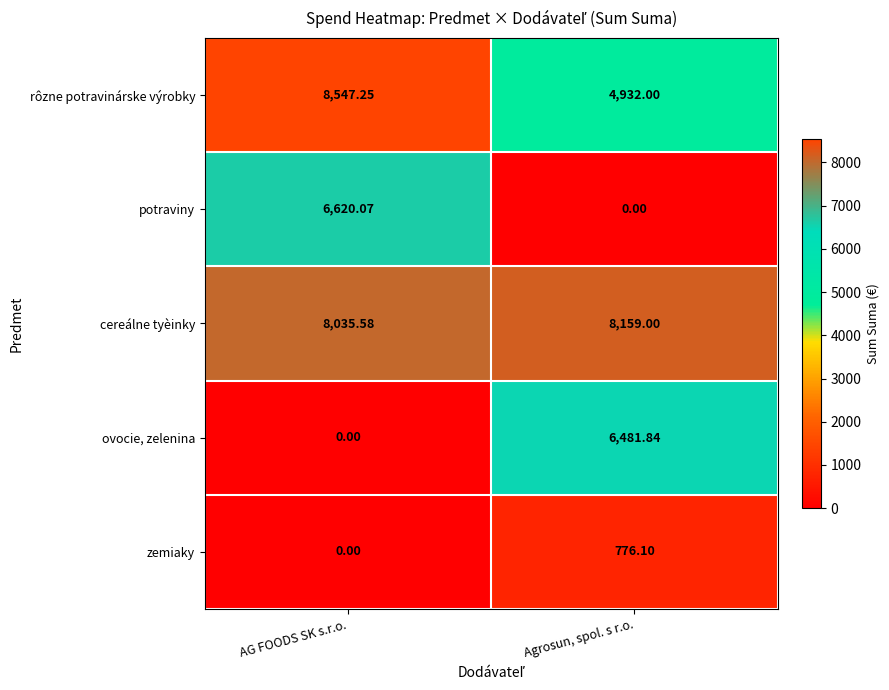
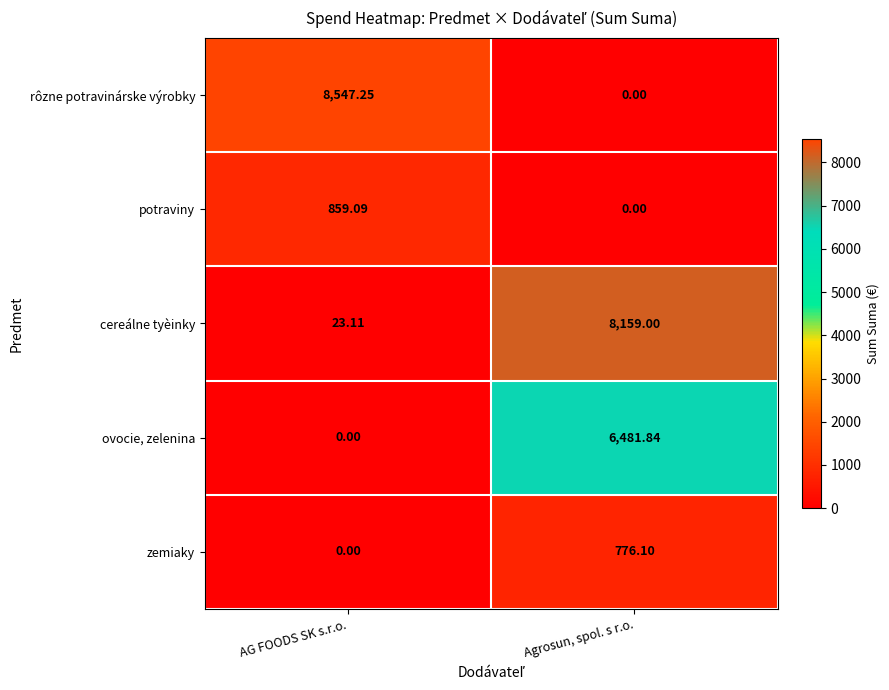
  {
    "rôzne potravinárske výrobky": {
      "AG FOODS SK s.r.o.": "8,547.25",
-     "Agrosun, spol. s r.o.": "4,932.00"
+     "Agrosun, spol. s r.o.": "0.00"
    },
    "potraviny": {
-     "AG FOODS SK s.r.o.": "6,620.07",
+     "AG FOODS SK s.r.o.": "859.09",
      "Agrosun, spol. s r.o.": "0.00"
    },
    "cereálne tyèinky": {
-     "AG FOODS SK s.r.o.": "8,035.58",
+     "AG FOODS SK s.r.o.": "23.11",
      "Agrosun, spol. s r.o.": "8,159.00"
    },
    "ovocie, zelenina": {
      "AG FOODS SK s.r.o.": "0.00",
      "Agrosun, spol. s r.o.": "6,481.84"
    },
    "zemiaky": {
      "AG FOODS SK s.r.o.": "0.00",
      "Agrosun, spol. s r.o.": "776.10"
    }
  }
